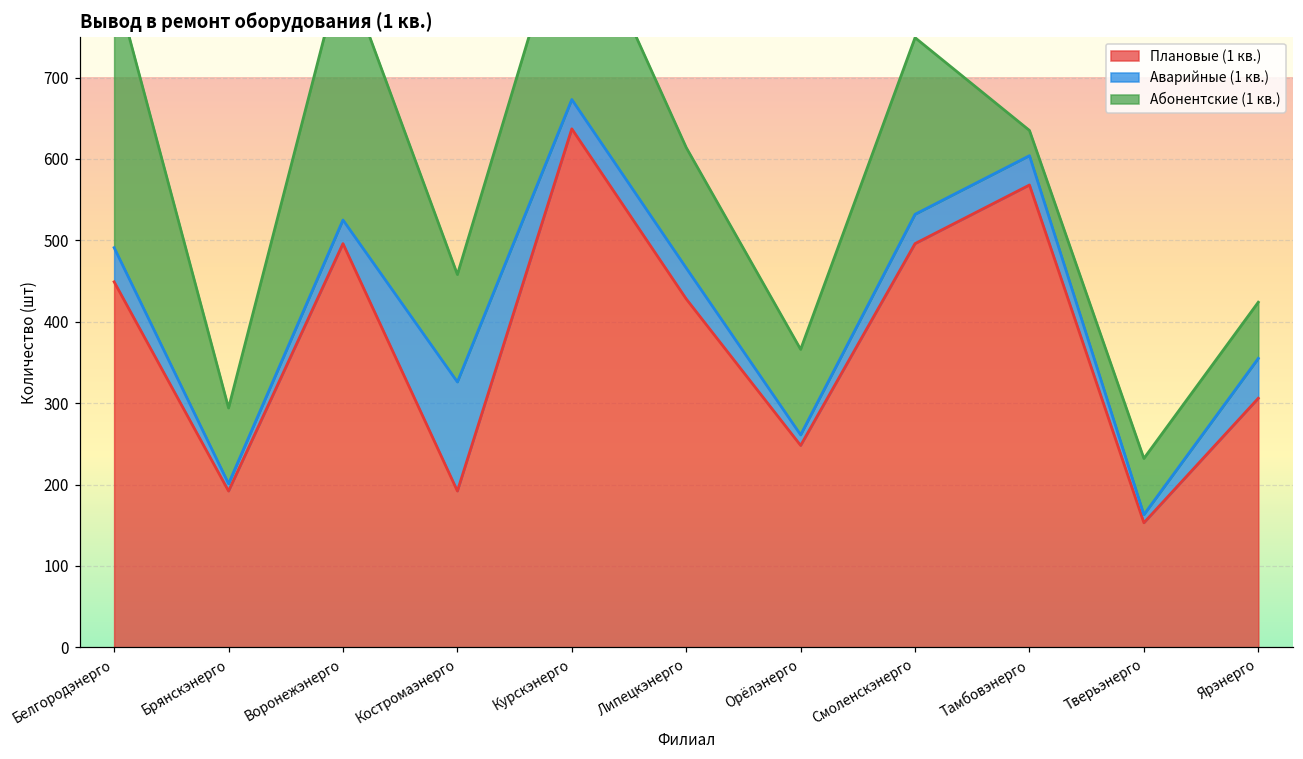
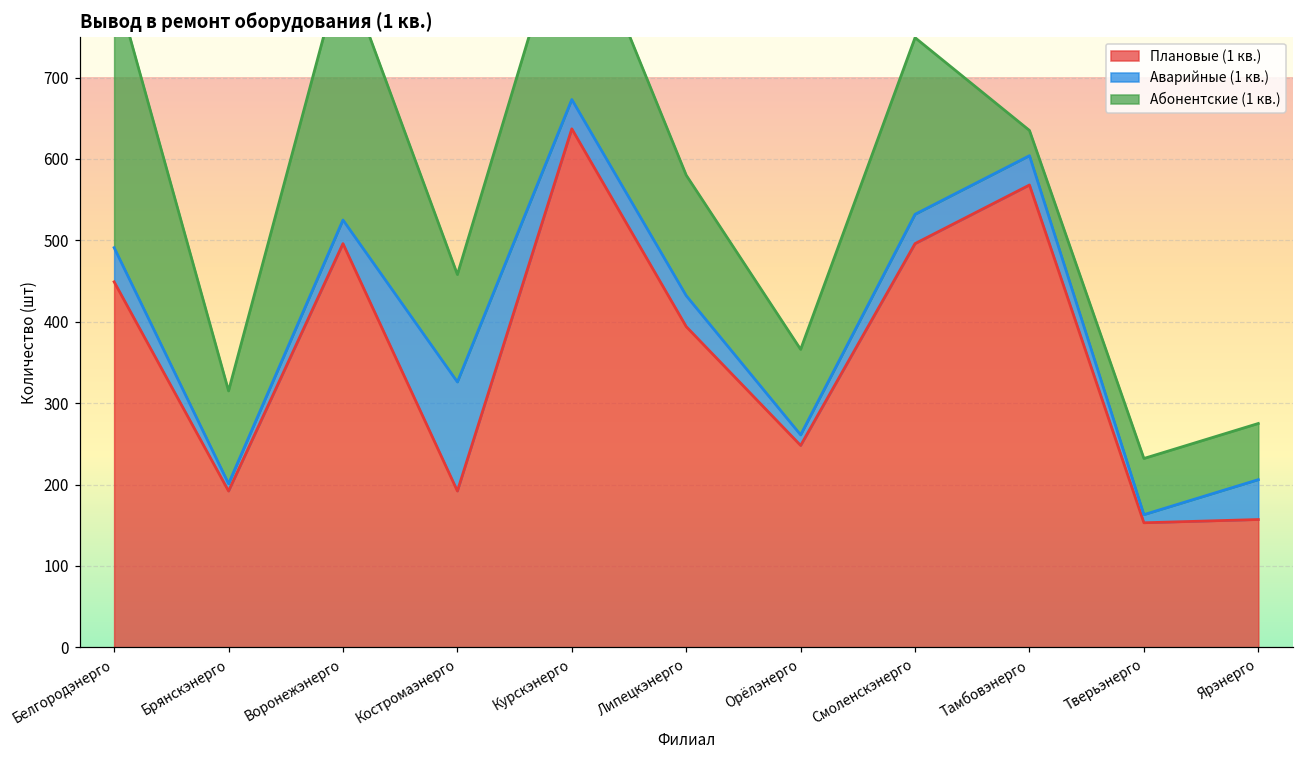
  {
    "Плановые (1 кв.)": {
      "Белгородэнерго": 450,
      "Брянскэнерго": 190,
      "Воронежэнерго": 500,
      "Костромаэнерго": 190,
      "Курскэнерго": 640,
-     "Липецкэнерго": 430,
+     "Липецкэнерго": 390,
      "Орёлэнерго": 250,
      "Смоленскэнерго": 500,
      "Тамбовэнерго": 570,
      "Тверьэнерго": 150,
-     "Ярэнерго": 310
+     "Ярэнерго": 160
    },
    "Аварийные (1 кв.)": {
      "Белгородэнерго": 40,
      "Брянскэнерго": 10,
      "Воронежэнерго": 30,
      "Костромаэнерго": 130,
      "Курскэнерго": 40,
      "Липецкэнерго": 40,
      "Орёлэнерго": 10,
      "Смоленскэнерго": 40,
      "Тамбовэнерго": 40,
      "Тверьэнерго": 10,
      "Ярэнерго": 50
    },
    "Абонентские (1 кв.)": {
-     "Брянскэнерго": 90,
+     "Брянскэнерго": 110,
      "Костромаэнерго": 130,
      "Липецкэнерго": 150,
      "Орёлэнерго": 110,
      "Смоленскэнерго": 220,
      "Тамбовэнерго": 30,
      "Тверьэнерго": 70,
      "Ярэнерго": 70
    }
  }
